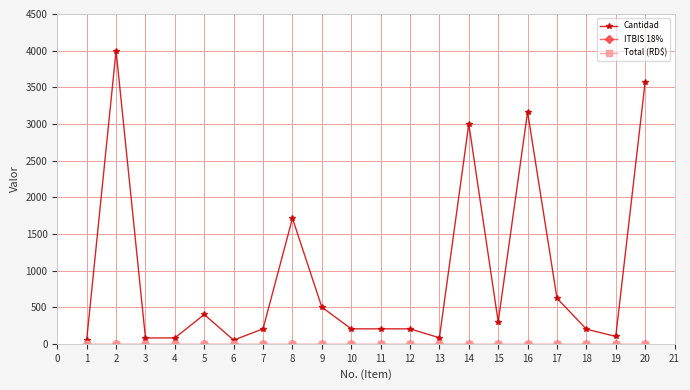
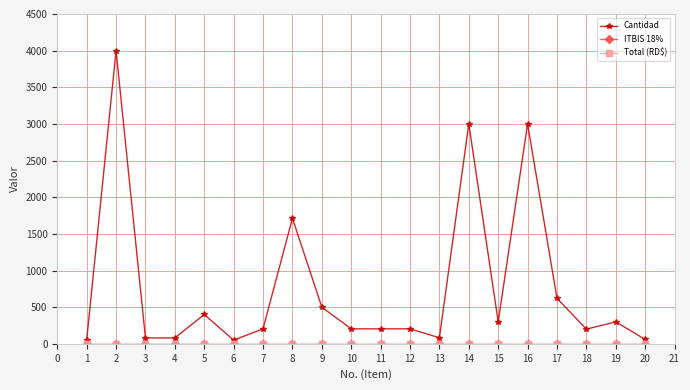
  {
    "Cantidad": {
      "1": 100,
      "2": 4000,
      "3": 100,
      "4": 100,
      "5": 400,
      "6": 100,
      "7": 200,
      "8": 1700,
      "9": 500,
      "10": 200,
      "11": 200,
      "12": 200,
      "13": 100,
      "14": 3000,
      "15": 300,
-     "16": 3200,
+     "16": 3000,
      "17": 600,
      "18": 200,
-     "19": 100,
-     "20": 3600
+     "19": 300,
+     "20": 100
    },
    "Total (RD$)": {
      "1": 0,
      "2": 0,
      "3": 0,
      "4": 0,
      "5": 0,
      "6": 0,
      "7": 0,
      "8": 0,
      "9": 0,
      "10": 0,
      "11": 0,
      "12": 0,
      "13": 0,
      "14": 0,
      "15": 0,
      "16": 0,
      "17": 0,
      "18": 0,
      "19": 0,
      "20": 0
    }
  }
